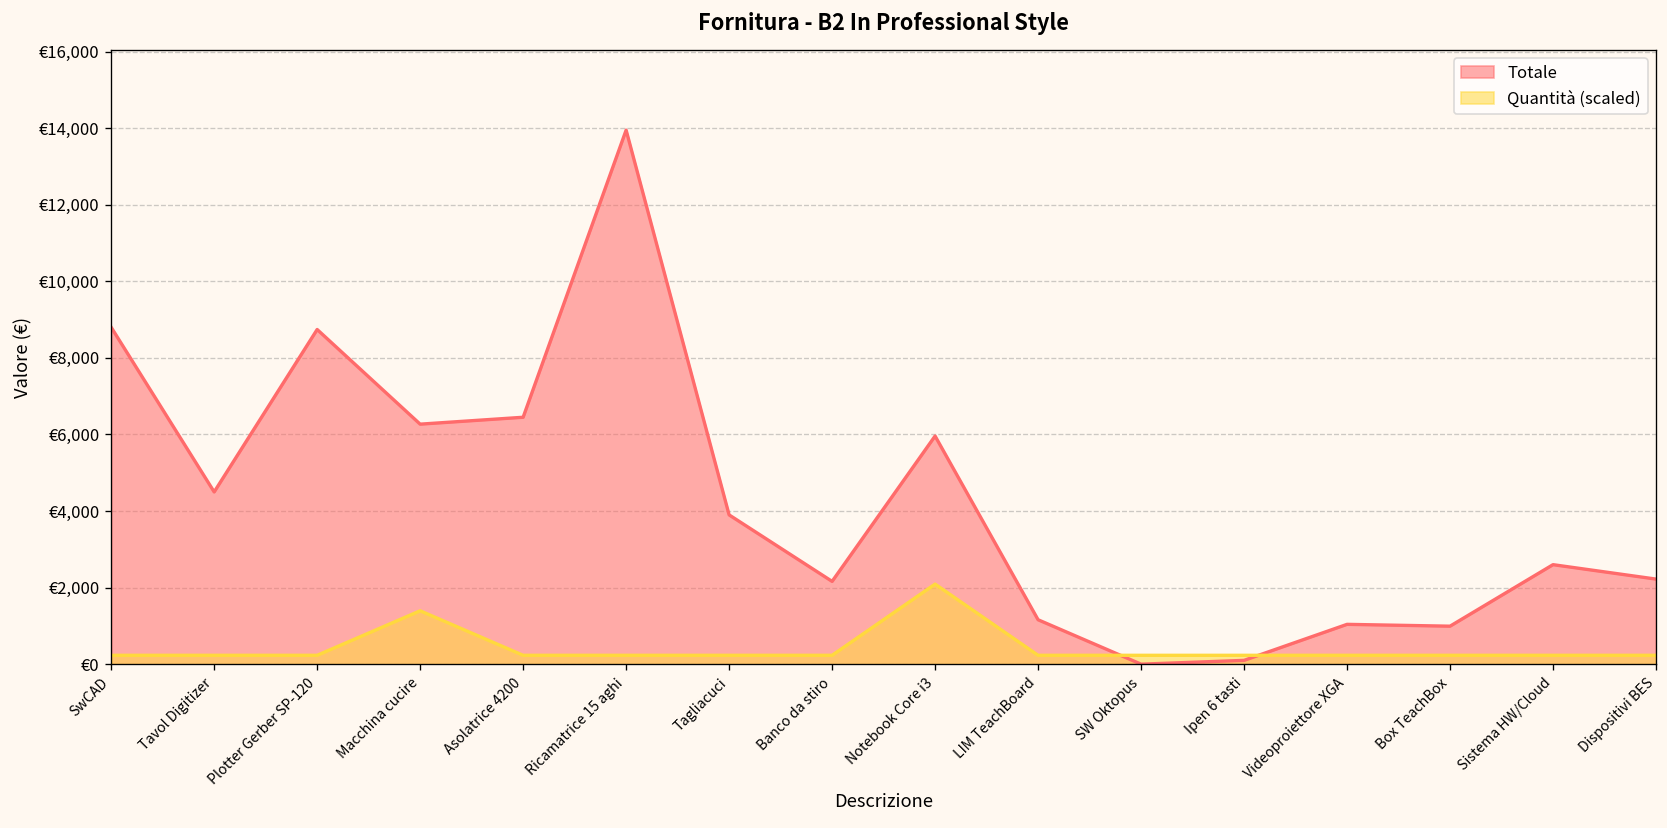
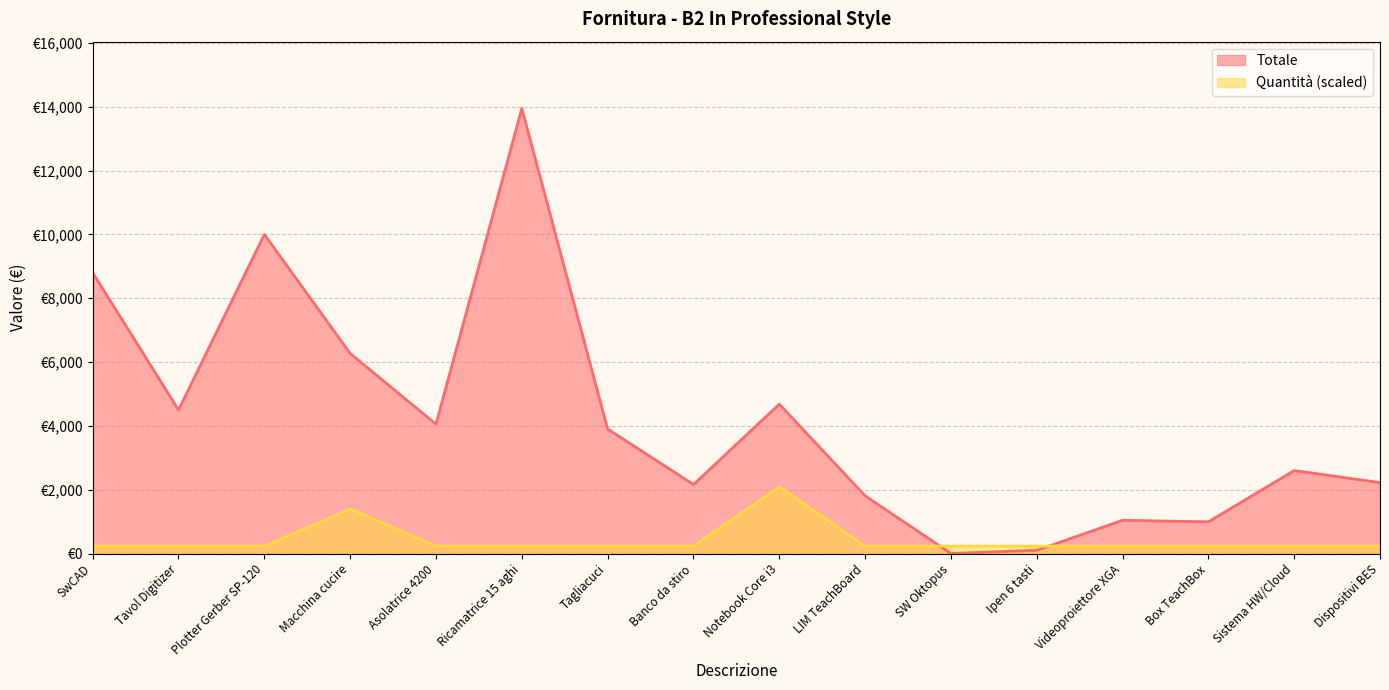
  {
    "Totale": {
      "SwCAD": "€8,800",
      "Tavol Digitizer": "€4,500",
-     "Plotter Gerber SP-120": "€8,700",
+     "Plotter Gerber SP-120": "€10,000",
      "Macchina cucire": "€6,300",
-     "Asolatrice 4200": "€6,500",
+     "Asolatrice 4200": "€4,100",
      "Ricamatrice 15 aghi": "€14,000",
      "Tagliacuci": "€3,900",
      "Banco da stiro": "€2,200",
-     "Notebook Core i3": "€6,000",
-     "LIM TeachBoard": "€1,200",
+     "Notebook Core i3": "€4,700",
+     "LIM TeachBoard": "€1,800",
      "SW Oktopus": "€0",
      "Ipen 6 tasti": "€100",
      "Videoproiettore XGA": "€1,000",
      "Box TeachBox": "€1,000",
      "Sistema HW/Cloud": "€2,600",
      "Dispositivi BES": "€2,200"
    },
    "Quantità (scaled)": {
      "SwCAD": "€200",
      "Tavol Digitizer": "€200",
      "Plotter Gerber SP-120": "€200",
      "Macchina cucire": "€1,400",
      "Asolatrice 4200": "€200",
      "Ricamatrice 15 aghi": "€200",
      "Tagliacuci": "€200",
      "Banco da stiro": "€200",
      "Notebook Core i3": "€2,100",
      "LIM TeachBoard": "€200",
      "SW Oktopus": "€200",
      "Ipen 6 tasti": "€200",
      "Videoproiettore XGA": "€200",
      "Box TeachBox": "€200",
      "Sistema HW/Cloud": "€200",
      "Dispositivi BES": "€200"
    }
  }
